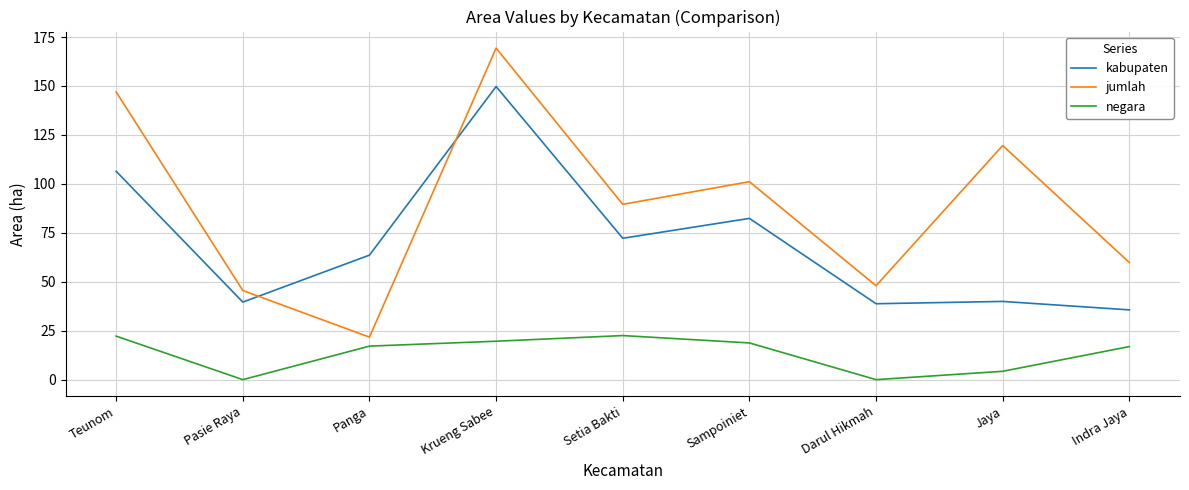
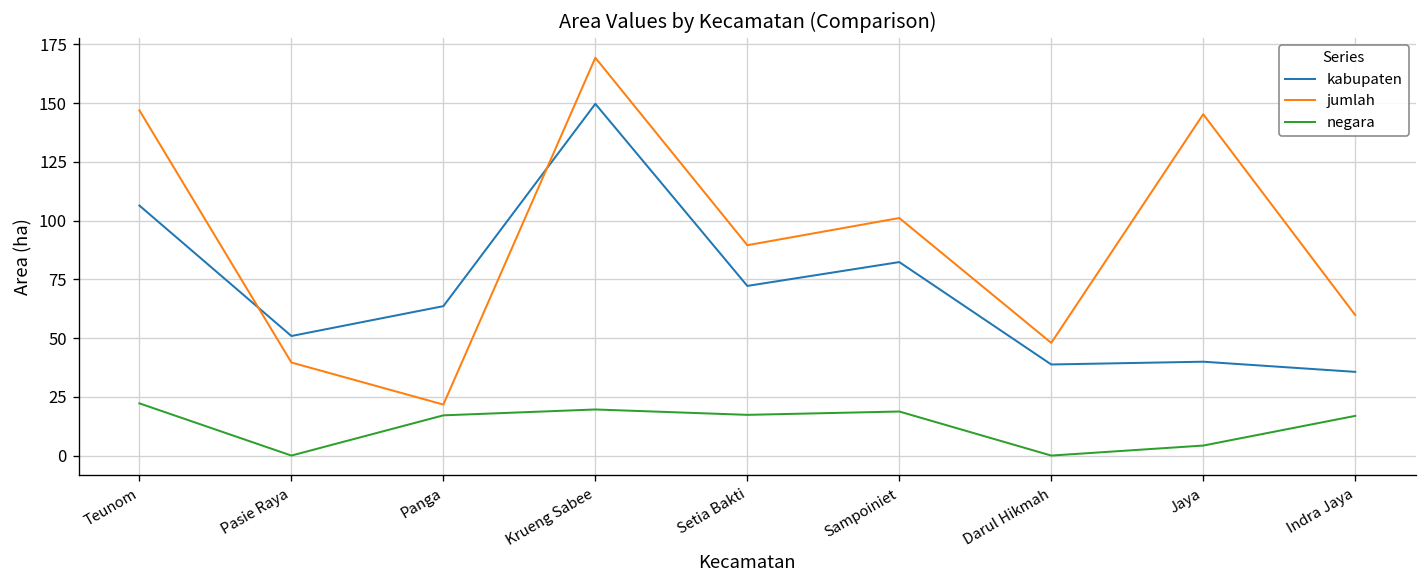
  {
    "kabupaten": {
      "Teunom": 106,
-     "Pasie Raya": 40,
+     "Pasie Raya": 51,
      "Panga": 64,
      "Krueng Sabee": 150,
      "Setia Bakti": 72,
      "Sampoiniet": 82,
      "Darul Hikmah": 39,
      "Jaya": 40,
      "Indra Jaya": 36
    },
    "jumlah": {
      "Teunom": 147,
-     "Pasie Raya": 46,
+     "Pasie Raya": 40,
      "Panga": 22,
      "Krueng Sabee": 169,
      "Setia Bakti": 90,
      "Sampoiniet": 101,
      "Darul Hikmah": 48,
-     "Jaya": 120,
+     "Jaya": 145,
      "Indra Jaya": 60
    },
    "negara": {
      "Teunom": 22,
      "Pasie Raya": 0,
      "Panga": 17,
      "Krueng Sabee": 20,
-     "Setia Bakti": 23,
+     "Setia Bakti": 17,
      "Sampoiniet": 19,
      "Darul Hikmah": 0,
      "Jaya": 4,
      "Indra Jaya": 17
    }
  }
